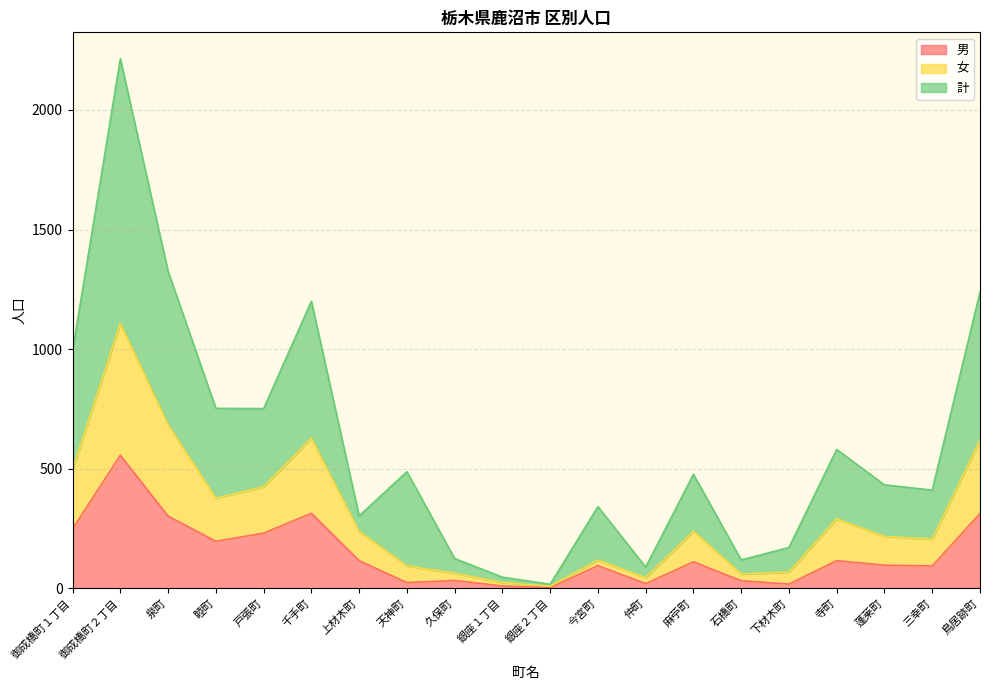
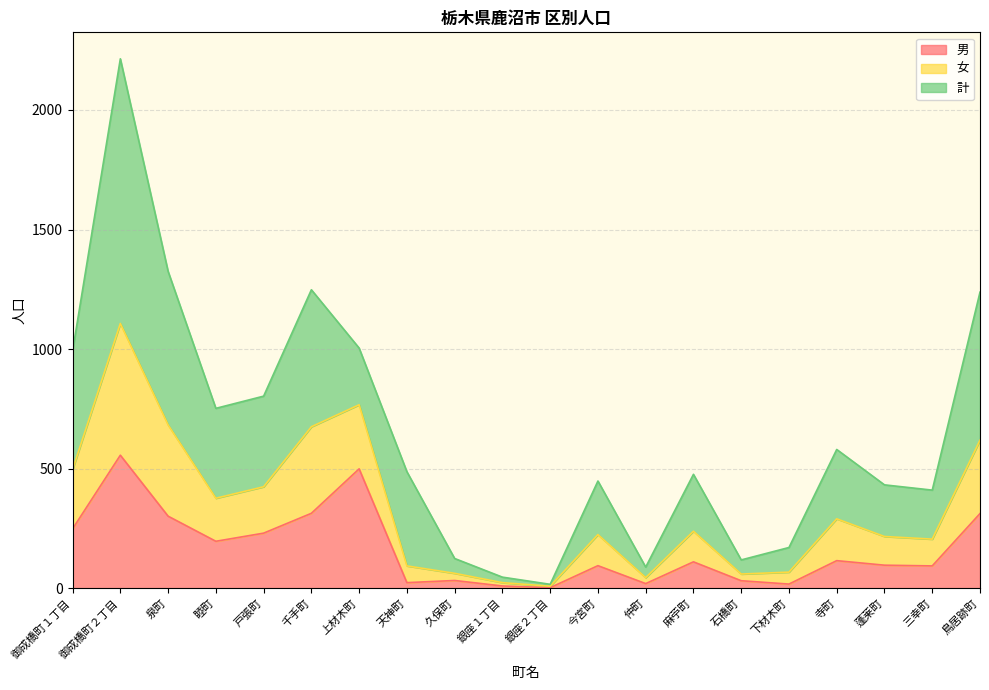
  {
    "男": {
      "御成橋町１丁目": 250,
      "御成橋町２丁目": 560,
      "泉町": 300,
      "睦町": 200,
      "戸張町": 230,
      "千手町": 310,
-     "上材木町": 120,
+     "上材木町": 500,
      "天神町": 20,
      "久保町": 30,
      "銀座１丁目": 10,
      "今宮町": 90,
      "仲町": 20,
      "麻苧町": 110,
      "石橋町": 30,
      "下材木町": 20,
      "寺町": 120,
      "蓬莱町": 100,
      "三幸町": 90,
      "鳥居跡町": 310
    },
    "女": {
      "御成橋町１丁目": 250,
      "御成橋町２丁目": 550,
      "泉町": 380,
      "睦町": 180,
      "戸張町": 190,
-     "千手町": 310,
-     "上材木町": 120,
+     "千手町": 360,
+     "上材木町": 270,
      "天神町": 70,
      "久保町": 30,
      "銀座１丁目": 10,
-     "今宮町": 20,
+     "今宮町": 130,
      "仲町": 30,
      "麻苧町": 130,
      "石橋町": 30,
      "下材木町": 50,
      "寺町": 180,
      "蓬莱町": 120,
      "三幸町": 110,
      "鳥居跡町": 310
    },
    "計": {
      "御成橋町１丁目": 500,
      "御成橋町２丁目": 1110,
      "泉町": 640,
      "睦町": 380,
-     "戸張町": 330,
+     "戸張町": 380,
      "千手町": 570,
-     "上材木町": 70,
+     "上材木町": 240,
      "天神町": 390,
      "久保町": 60,
      "銀座１丁目": 20,
      "今宮町": 220,
      "仲町": 40,
      "麻苧町": 240,
      "石橋町": 60,
      "下材木町": 100,
      "寺町": 290,
      "蓬莱町": 220,
      "三幸町": 210,
      "鳥居跡町": 620
    }
  }
